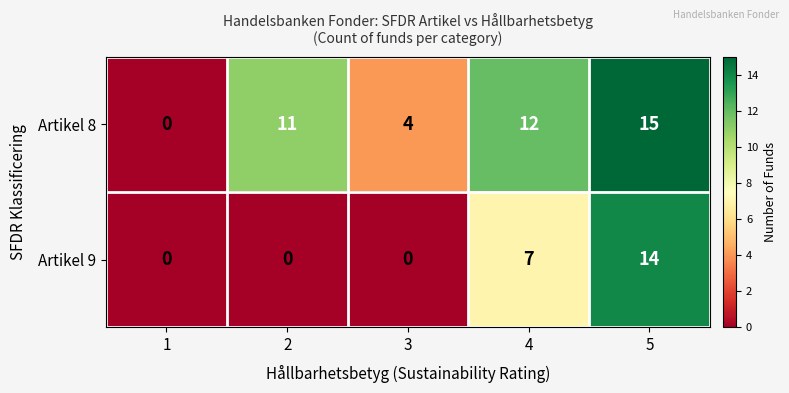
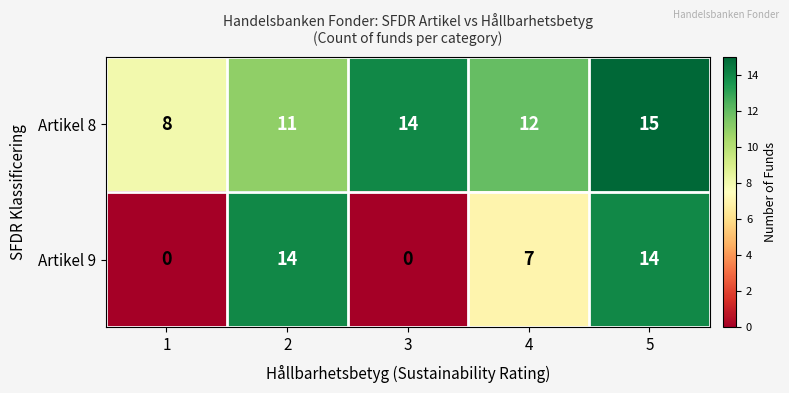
  {
    "Artikel 8": {
-     "1": 0,
+     "1": 8,
      "2": 11,
-     "3": 4,
+     "3": 14,
      "4": 12,
      "5": 15
    },
    "Artikel 9": {
      "1": 0,
-     "2": 0,
+     "2": 14,
      "3": 0,
      "4": 7,
      "5": 14
    }
  }
